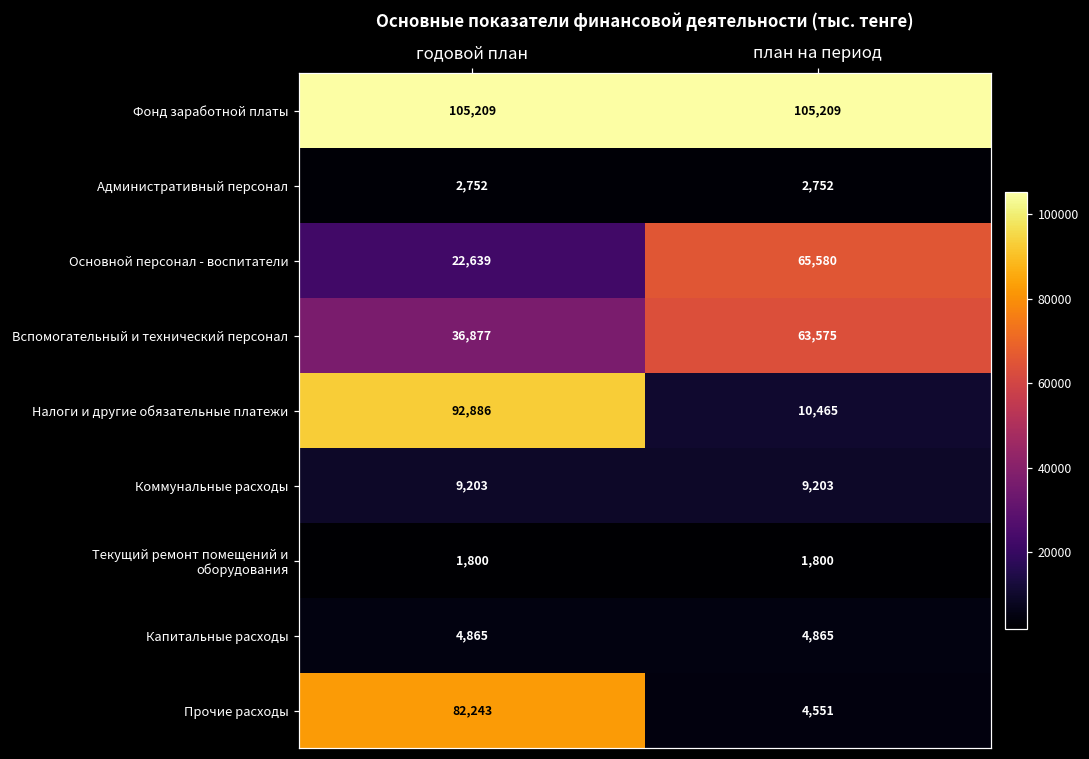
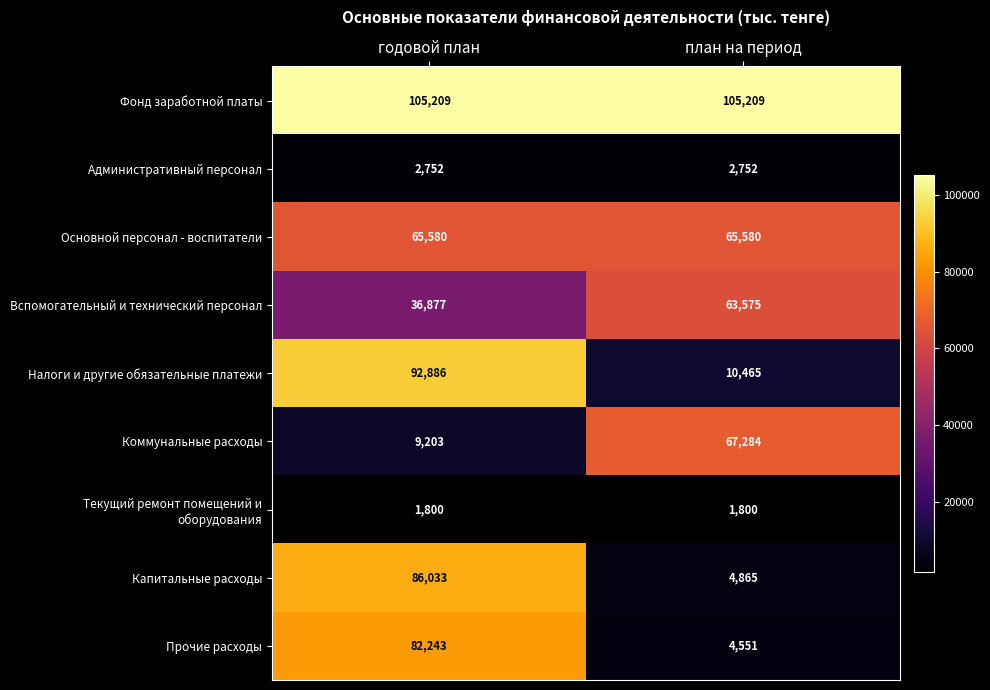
  {
    "Фонд заработной платы": {
      "годовой план": "105,209",
      "план на период": "105,209"
    },
    "Административный персонал": {
      "годовой план": "2,752",
      "план на период": "2,752"
    },
    "Основной персонал - воспитатели": {
-     "годовой план": "22,639",
+     "годовой план": "65,580",
      "план на период": "65,580"
    },
    "Вспомогательный и технический персонал": {
      "годовой план": "36,877",
      "план на период": "63,575"
    },
    "Налоги и другие обязательные платежи": {
      "годовой план": "92,886",
      "план на период": "10,465"
    },
    "Коммунальные расходы": {
      "годовой план": "9,203",
-     "план на период": "9,203"
+     "план на период": "67,284"
    },
    "Текущий ремонт помещений и оборудования": {
      "годовой план": "1,800",
      "план на период": "1,800"
    },
    "Капитальные расходы": {
-     "годовой план": "4,865",
+     "годовой план": "86,033",
      "план на период": "4,865"
    },
    "Прочие расходы": {
      "годовой план": "82,243",
      "план на период": "4,551"
    }
  }
